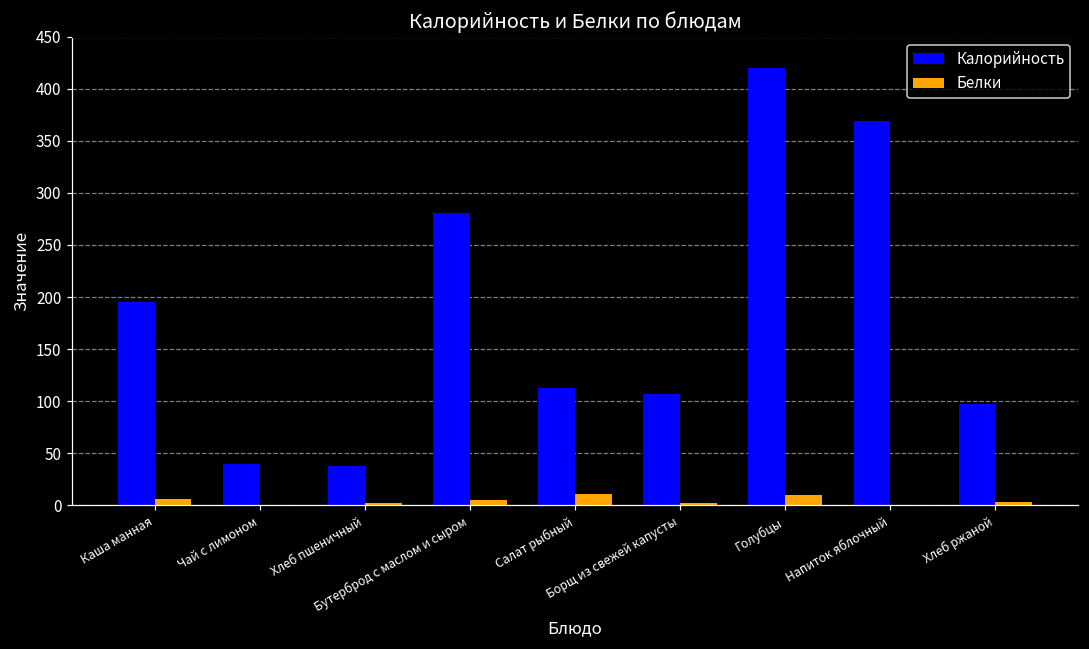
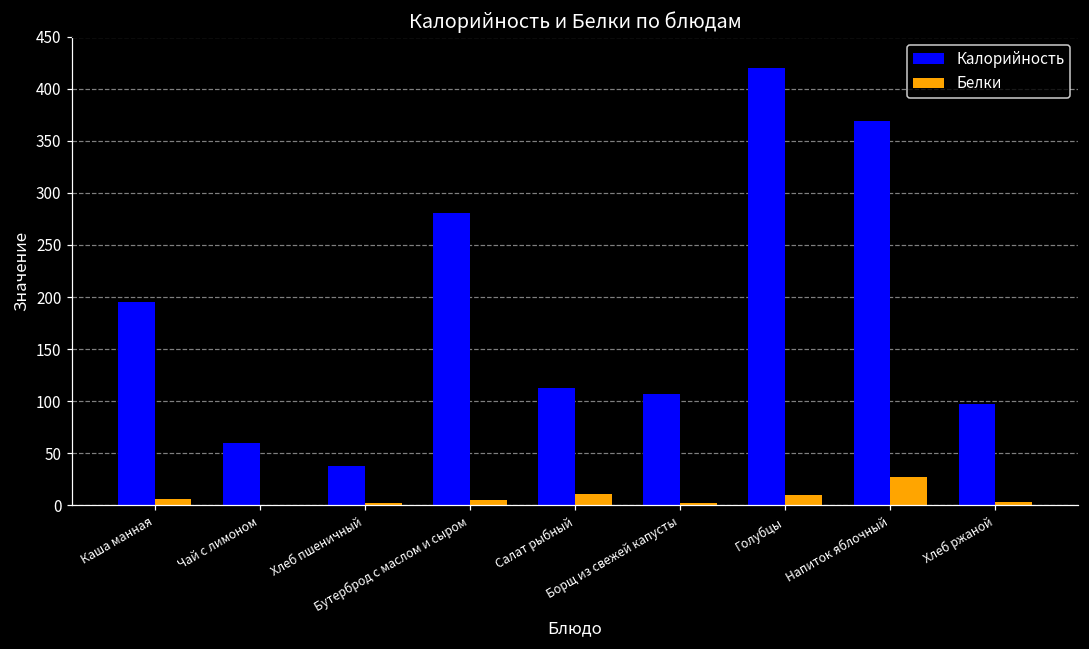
  {
    "Калорийность": {
      "Каша манная": 200,
-     "Чай с лимоном": 40,
+     "Чай с лимоном": 60,
      "Хлеб пшеничный": 40,
      "Бутерброд с маслом и сыром": 280,
      "Салат рыбный": 110,
      "Борщ из свежей капусты": 110,
      "Голубцы": 420,
      "Напиток яблочный": 370,
      "Хлеб ржаной": 100
    },
    "Белки": {
      "Каша манная": 10,
      "Бутерброд с маслом и сыром": 0,
      "Салат рыбный": 10,
      "Голубцы": 10,
-     "Напиток яблочный": 0,
+     "Напиток яблочный": 30,
      "Хлеб ржаной": 0
    }
  }
